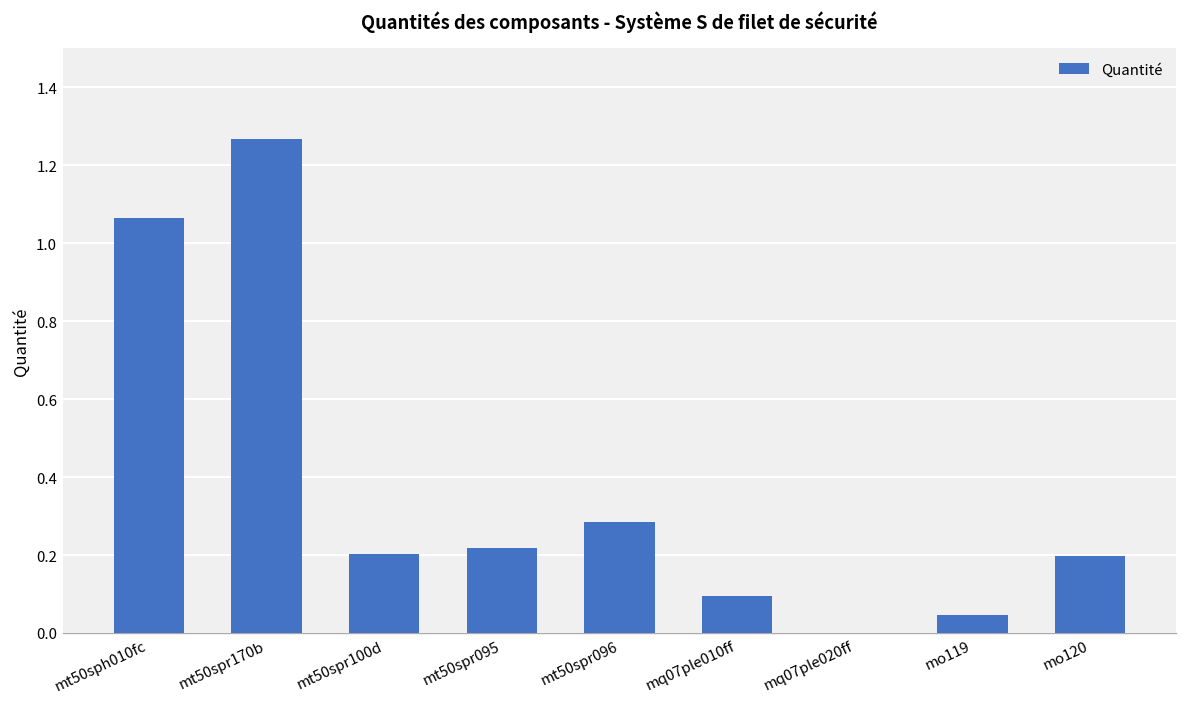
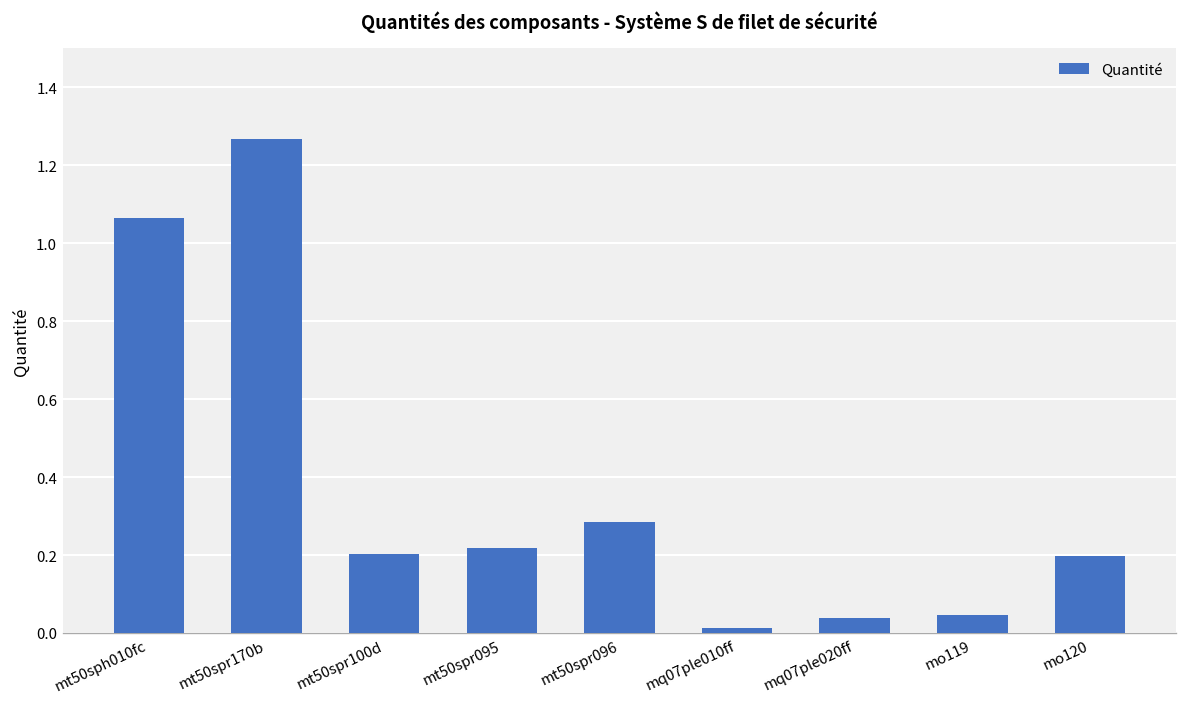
  {
    "mt50sph010fc": 1.06,
    "mt50spr170b": 1.27,
    "mt50spr100d": 0.20,
    "mt50spr095": 0.22,
    "mt50spr096": 0.28,
-   "mq07ple010ff": 0.09,
-   "mq07ple020ff": 0.00,
+   "mq07ple010ff": 0.01,
+   "mq07ple020ff": 0.04,
    "mo119": 0.05,
    "mo120": 0.20
  }
